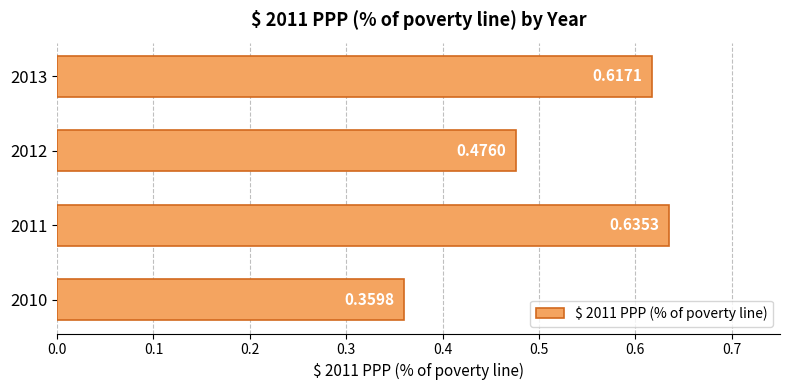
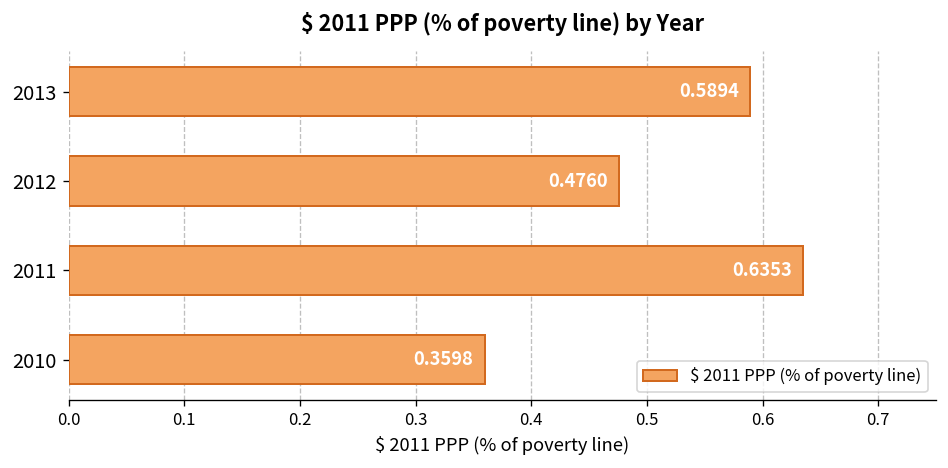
  {
-   "2013": 0.6171,
+   "2013": 0.5894,
    "2012": 0.4760,
    "2011": 0.6353,
    "2010": 0.3598
  }
